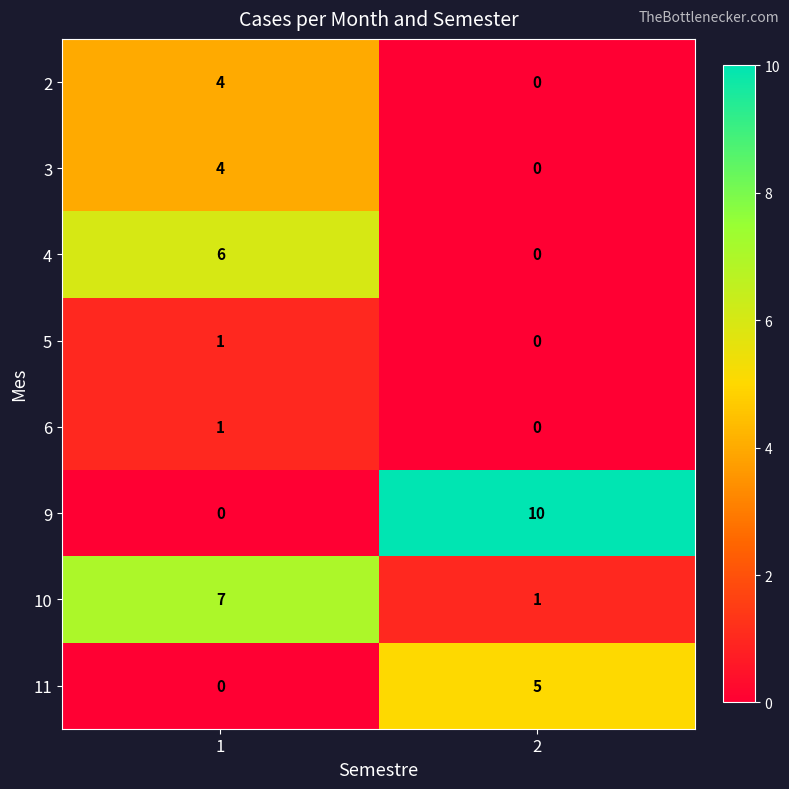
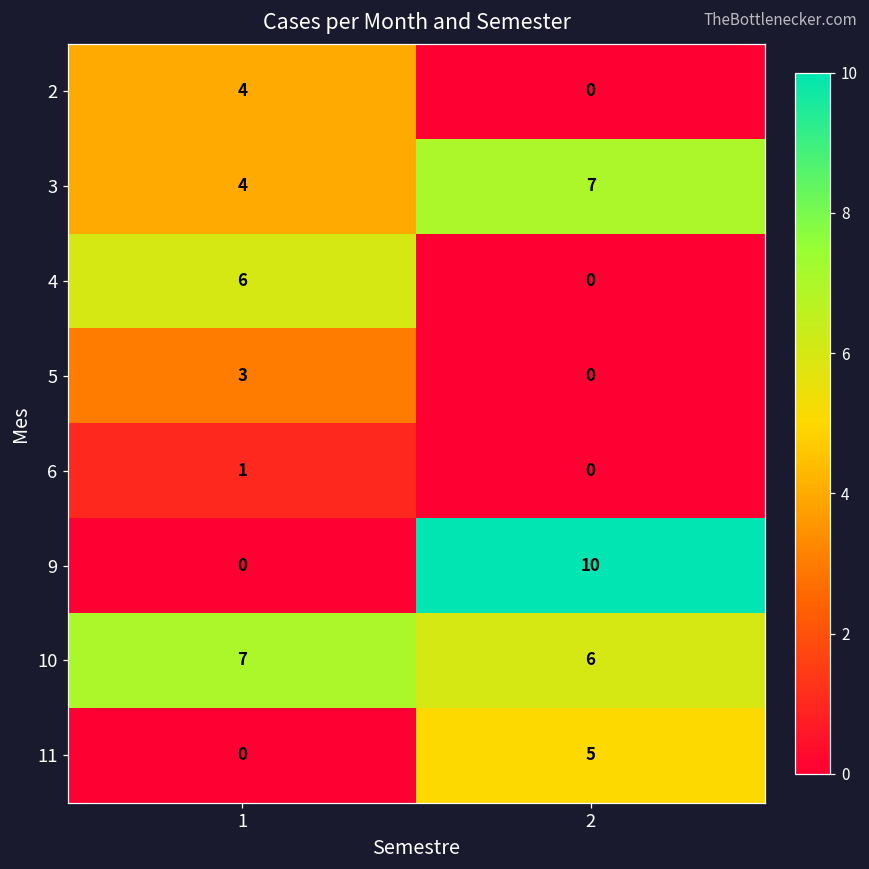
  {
    "2": {
      "1": 4,
      "2": 0
    },
    "3": {
      "1": 4,
-     "2": 0
+     "2": 7
    },
    "4": {
      "1": 6,
      "2": 0
    },
    "5": {
-     "1": 1,
+     "1": 3,
      "2": 0
    },
    "6": {
      "1": 1,
      "2": 0
    },
    "9": {
      "1": 0,
      "2": 10
    },
    "10": {
      "1": 7,
-     "2": 1
+     "2": 6
    },
    "11": {
      "1": 0,
      "2": 5
    }
  }
